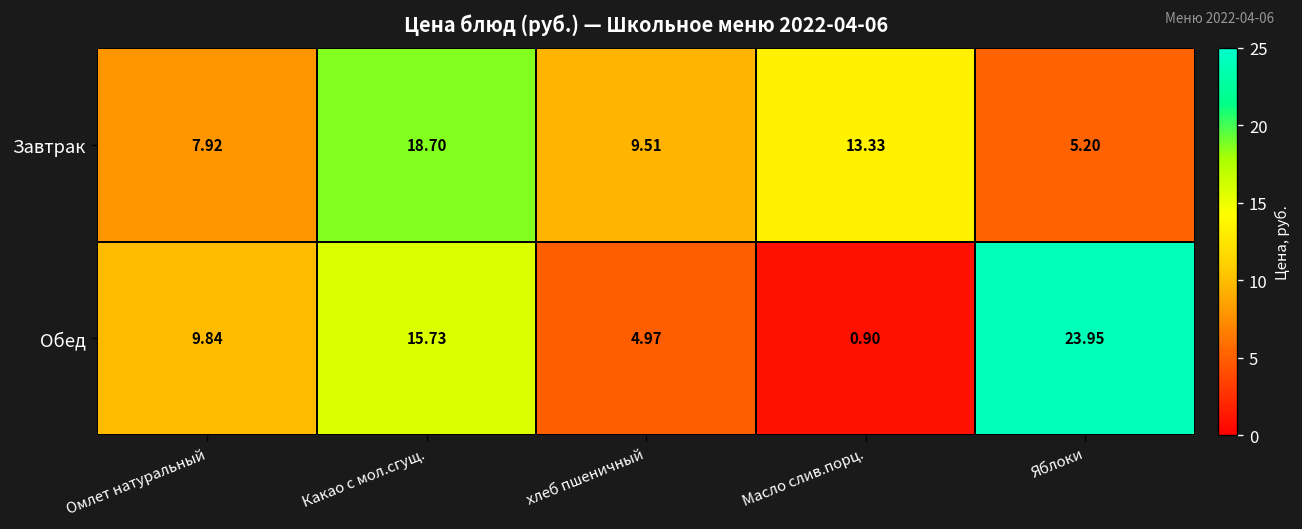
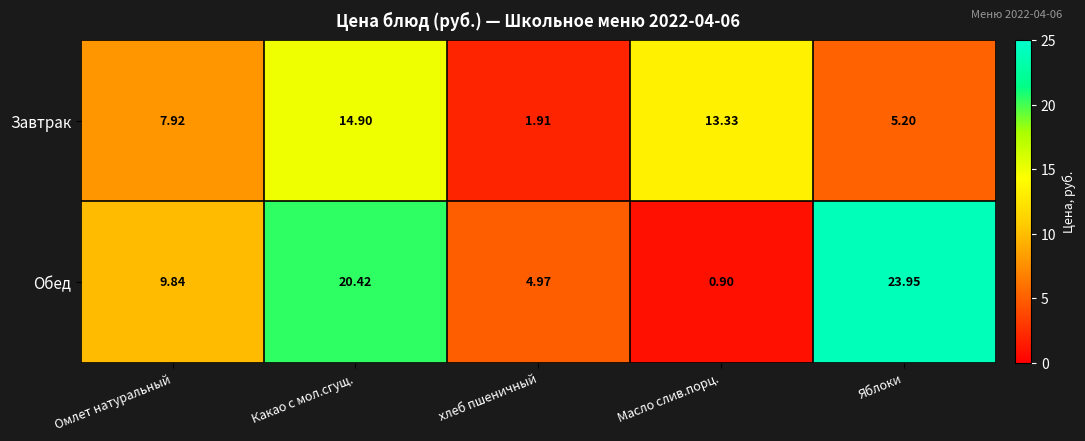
  {
    "Завтрак": {
      "Омлет натуральный": 7.92,
-     "Какао с мол.сгущ.": 18.70,
-     "хлеб пшеничный": 9.51,
+     "Какао с мол.сгущ.": 14.90,
+     "хлеб пшеничный": 1.91,
      "Масло слив.порц.": 13.33,
      "Яблоки": 5.20
    },
    "Обед": {
      "Омлет натуральный": 9.84,
-     "Какао с мол.сгущ.": 15.73,
+     "Какао с мол.сгущ.": 20.42,
      "хлеб пшеничный": 4.97,
      "Масло слив.порц.": 0.90,
      "Яблоки": 23.95
    }
  }
